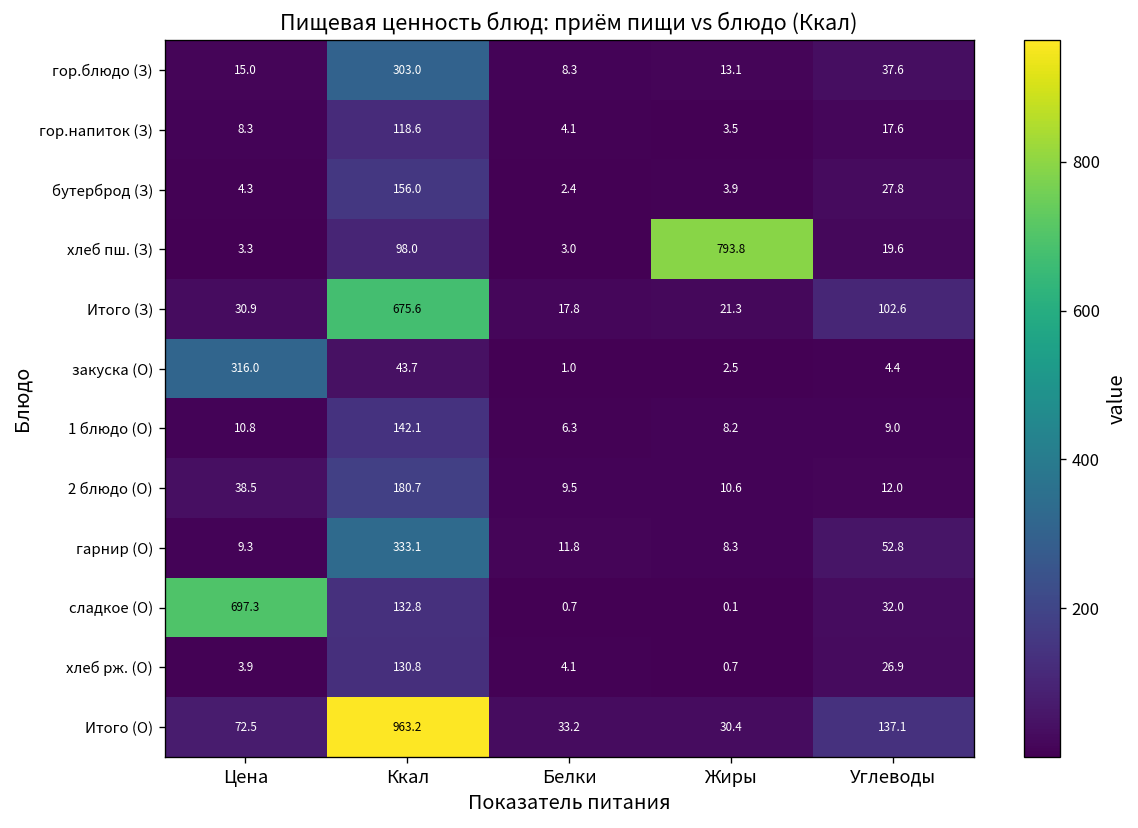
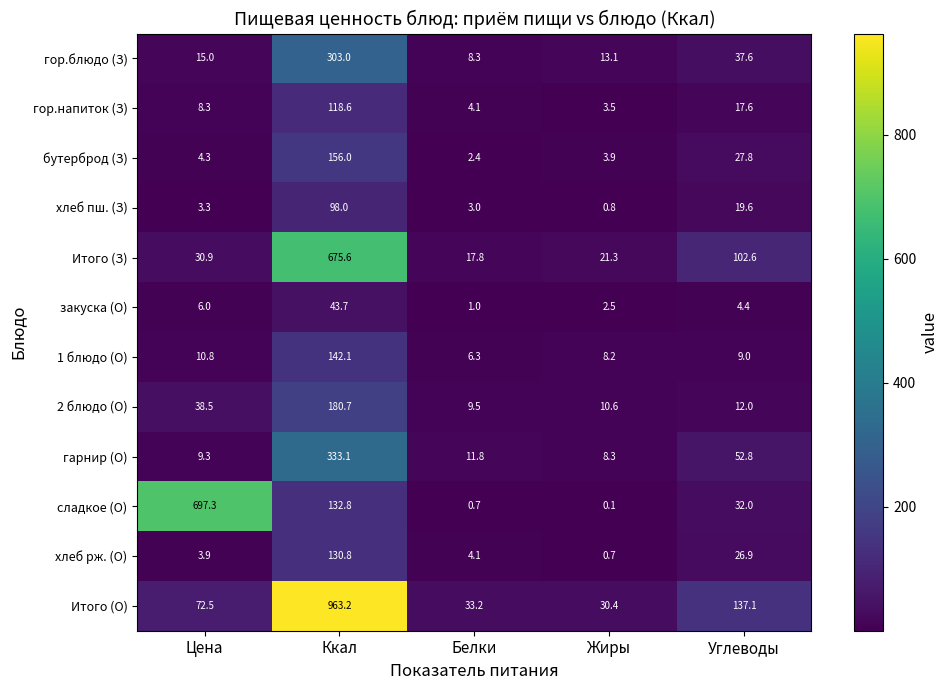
  {
    "гор.блюдо (З)": {
      "Цена": 15.0,
      "Ккал": 303.0,
      "Белки": 8.3,
      "Жиры": 13.1,
      "Углеводы": 37.6
    },
    "гор.напиток (З)": {
      "Цена": 8.3,
      "Ккал": 118.6,
      "Белки": 4.1,
      "Жиры": 3.5,
      "Углеводы": 17.6
    },
    "бутерброд (З)": {
      "Цена": 4.3,
      "Ккал": 156.0,
      "Белки": 2.4,
      "Жиры": 3.9,
      "Углеводы": 27.8
    },
    "хлеб пш. (З)": {
      "Цена": 3.3,
      "Ккал": 98.0,
      "Белки": 3.0,
-     "Жиры": 793.8,
+     "Жиры": 0.8,
      "Углеводы": 19.6
    },
    "Итого (З)": {
      "Цена": 30.9,
      "Ккал": 675.6,
      "Белки": 17.8,
      "Жиры": 21.3,
      "Углеводы": 102.6
    },
    "закуска (О)": {
-     "Цена": 316.0,
+     "Цена": 6.0,
      "Ккал": 43.7,
      "Белки": 1.0,
      "Жиры": 2.5,
      "Углеводы": 4.4
    },
    "1 блюдо (О)": {
      "Цена": 10.8,
      "Ккал": 142.1,
      "Белки": 6.3,
      "Жиры": 8.2,
      "Углеводы": 9.0
    },
    "2 блюдо (О)": {
      "Цена": 38.5,
      "Ккал": 180.7,
      "Белки": 9.5,
      "Жиры": 10.6,
      "Углеводы": 12.0
    },
    "гарнир (О)": {
      "Цена": 9.3,
      "Ккал": 333.1,
      "Белки": 11.8,
      "Жиры": 8.3,
      "Углеводы": 52.8
    },
    "сладкое (О)": {
      "Цена": 697.3,
      "Ккал": 132.8,
      "Белки": 0.7,
      "Жиры": 0.1,
      "Углеводы": 32.0
    },
    "хлеб рж. (О)": {
      "Цена": 3.9,
      "Ккал": 130.8,
      "Белки": 4.1,
      "Жиры": 0.7,
      "Углеводы": 26.9
    },
    "Итого (О)": {
      "Цена": 72.5,
      "Ккал": 963.2,
      "Белки": 33.2,
      "Жиры": 30.4,
      "Углеводы": 137.1
    }
  }
